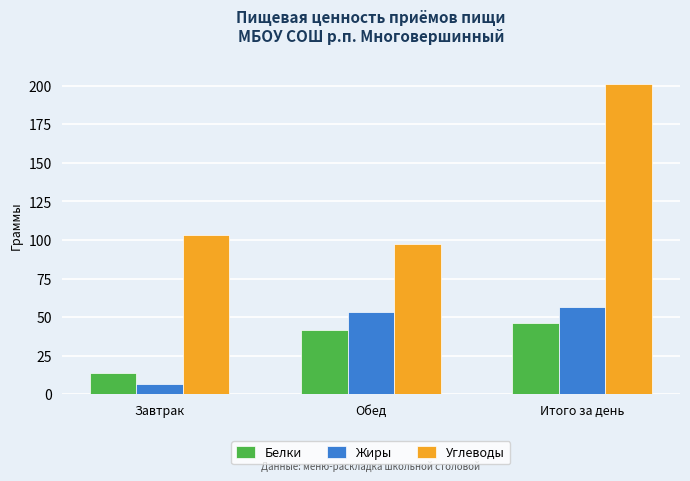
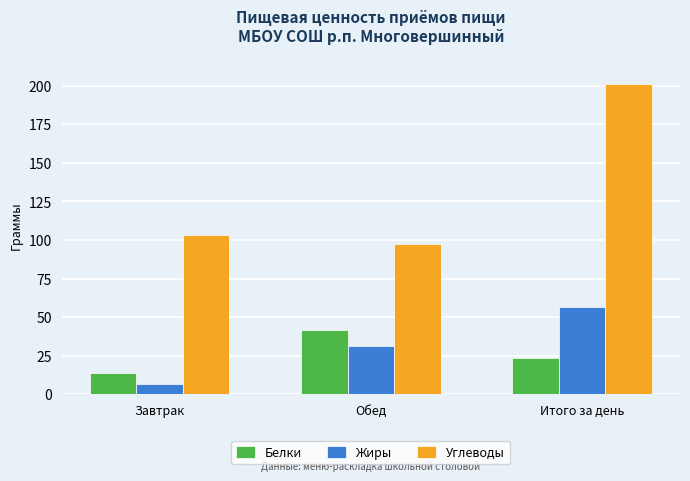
  {
    "Белки": {
      "Завтрак": 14,
      "Обед": 41,
-     "Итого за день": 46
+     "Итого за день": 24
    },
    "Жиры": {
      "Завтрак": 6,
-     "Обед": 53,
+     "Обед": 32,
      "Итого за день": 56
    },
    "Углеводы": {
      "Завтрак": 103,
      "Обед": 98,
      "Итого за день": 201
    }
  }
